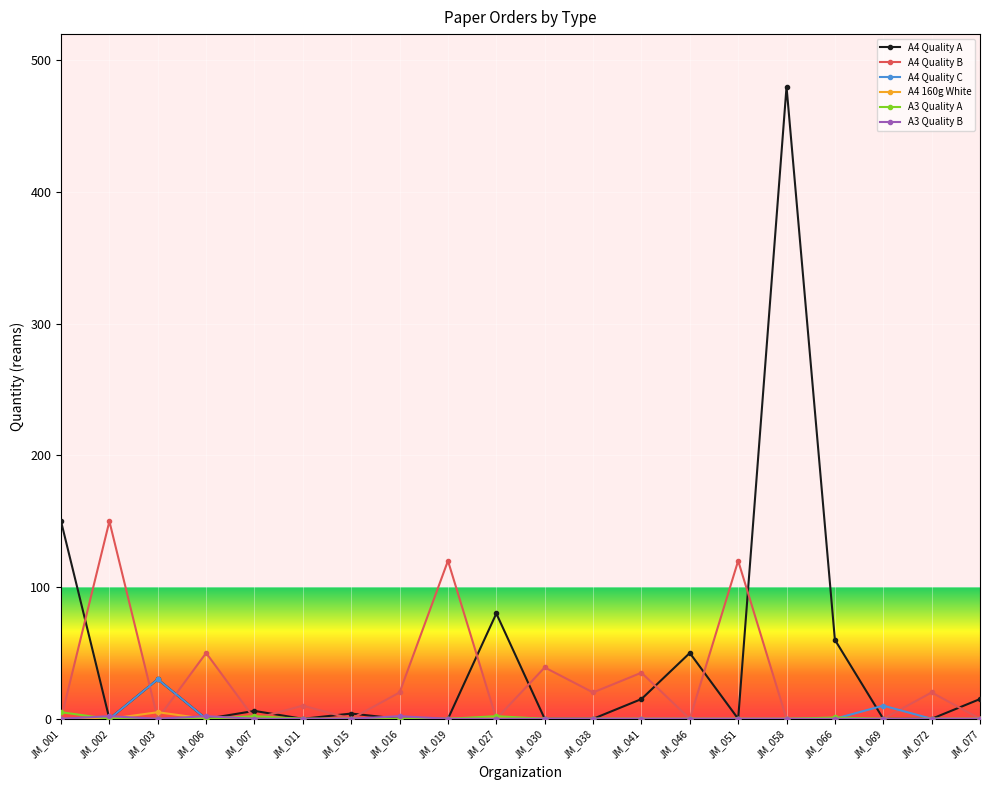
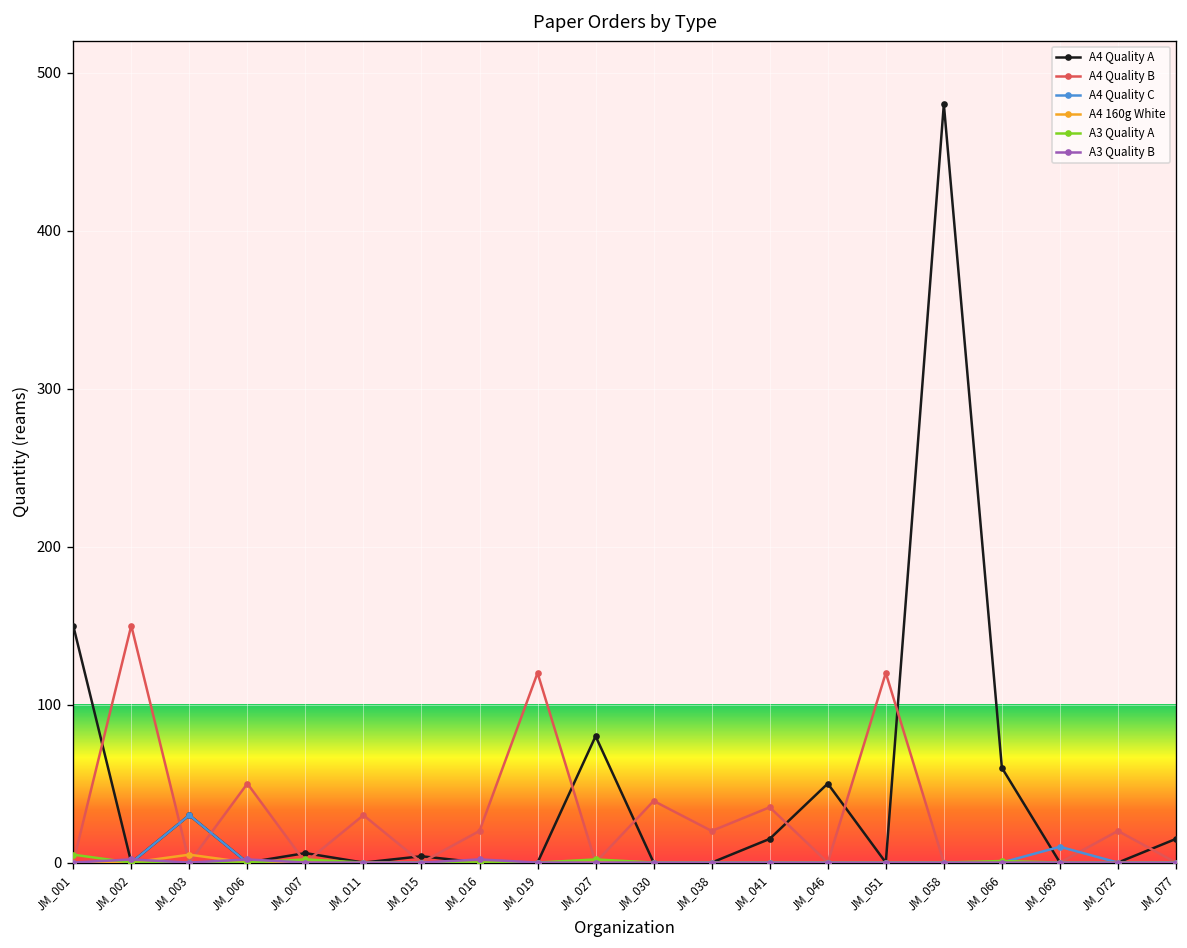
  {
    "A4 Quality A": {
      "JM_001": 150,
      "JM_007": 6,
      "JM_015": 4,
      "JM_027": 80,
      "JM_041": 15,
      "JM_046": 50,
      "JM_058": 480,
      "JM_066": 60,
      "JM_077": 15
    },
    "A4 Quality B": {
      "JM_002": 150,
      "JM_006": 50,
-     "JM_011": 10,
+     "JM_011": 30,
      "JM_016": 20,
      "JM_019": 120,
      "JM_030": 39,
      "JM_038": 20,
      "JM_041": 35,
      "JM_051": 120,
      "JM_072": 20
    },
    "A4 Quality C": {
      "JM_069": 10
    },
    "A4 160g White": {
      "JM_003": 5
    },
    "A3 Quality A": {
      "JM_001": 5,
      "JM_007": 2
    },
    "A3 Quality B": {
      "JM_002": 2,
      "JM_006": 2,
      "JM_016": 2
    }
  }
